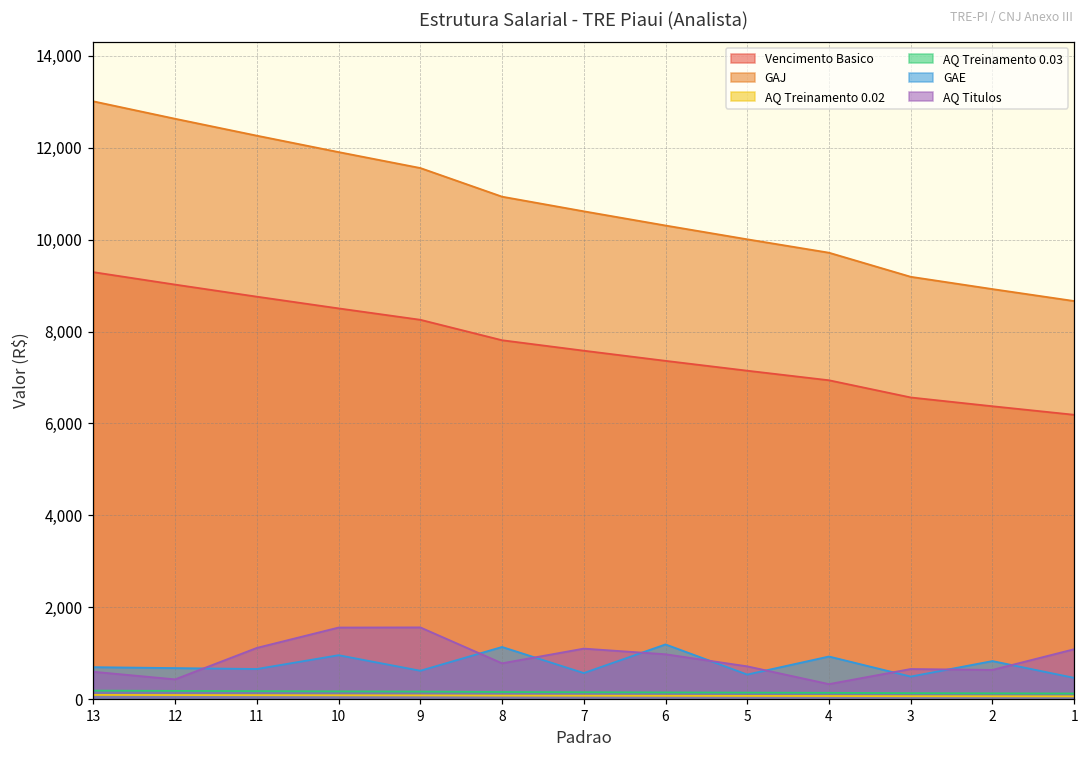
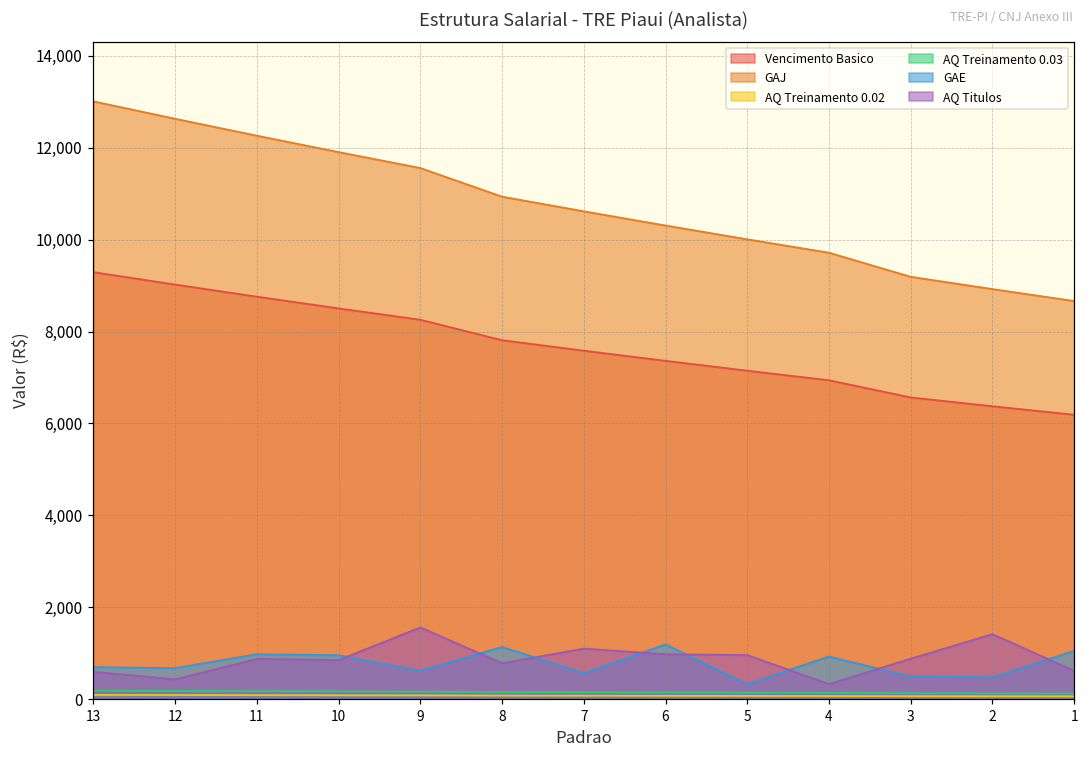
  {
    "AQ Treinamento 0.02": {
      "13": "100",
      "12": "100",
      "11": "100",
      "10": "100",
      "9": "100",
      "8": "100",
      "7": "100",
      "6": "100",
      "5": "100",
      "4": "100",
      "3": "100",
      "2": "100"
    },
    "AQ Treinamento 0.03": {
      "13": "200",
      "12": "200",
      "11": "200",
      "10": "200",
      "9": "200",
      "8": "200",
      "7": "200",
      "6": "100",
      "5": "100",
      "4": "100",
      "3": "100",
      "2": "100"
    },
    "GAE": {
      "13": "700",
      "12": "700",
-     "11": "700",
+     "11": "1,000",
      "10": "1,000",
      "9": "600",
      "8": "1,100",
      "7": "600",
      "6": "1,200",
-     "5": "500",
+     "5": "300",
      "4": "900",
      "3": "500",
-     "2": "800",
-     "1": "500"
+     "2": "500",
+     "1": "1,100"
    },
    "AQ Titulos": {
      "13": "600",
      "12": "400",
-     "11": "1,100",
-     "10": "1,600",
+     "11": "900",
+     "10": "900",
      "9": "1,600",
      "8": "800",
      "7": "1,100",
      "6": "1,000",
-     "5": "700",
+     "5": "1,000",
      "4": "300",
-     "3": "700",
-     "2": "600",
-     "1": "1,100"
+     "3": "900",
+     "2": "1,400",
+     "1": "600"
    }
  }
